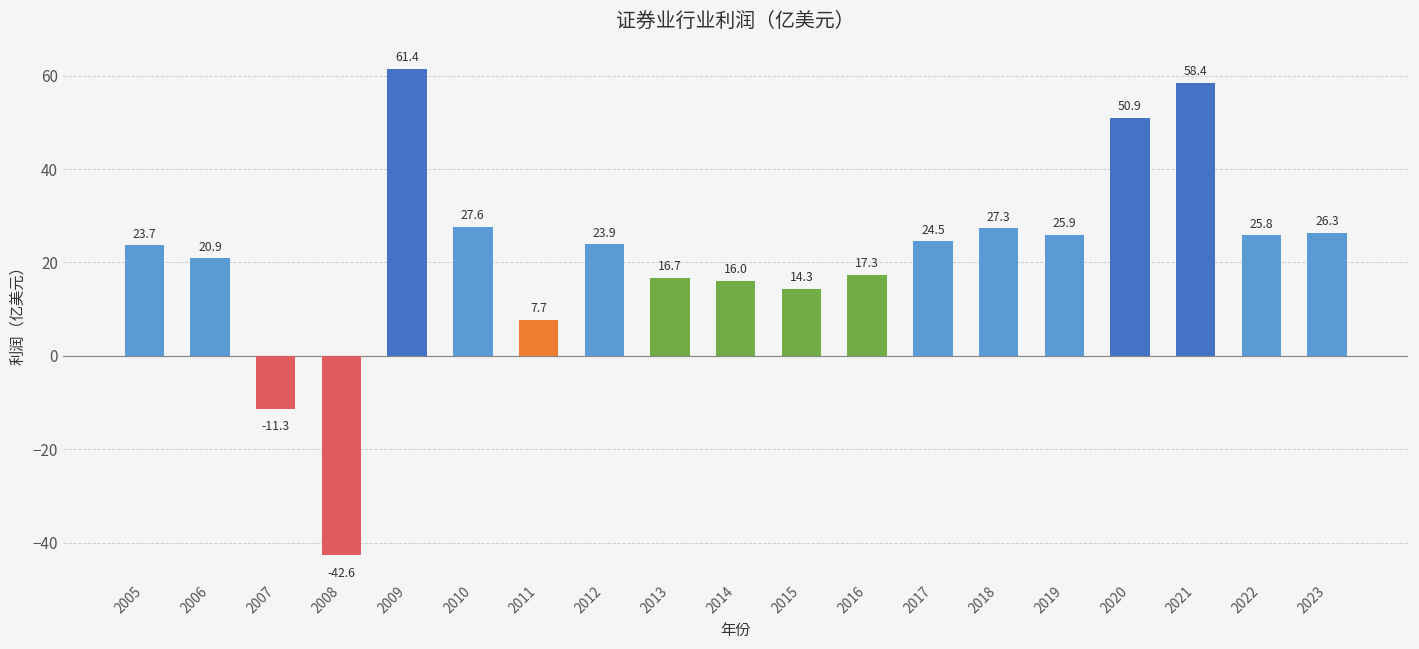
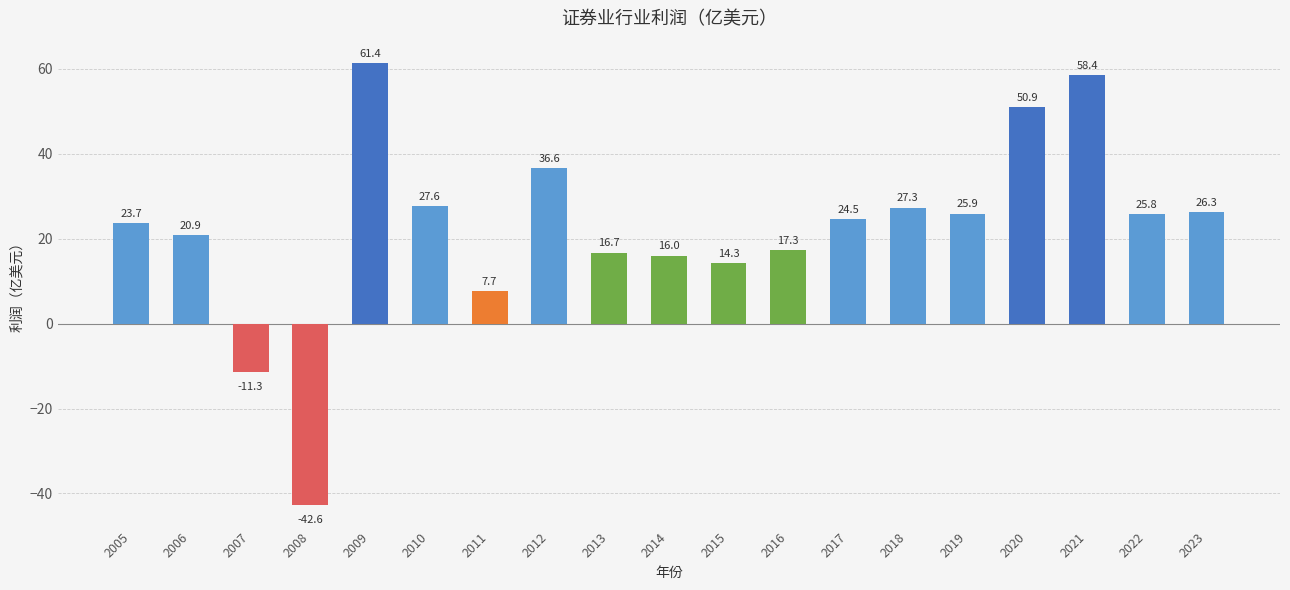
  {
    "2005": 23.7,
    "2006": 20.9,
    "2007": -11.3,
    "2008": -42.6,
    "2009": 61.4,
    "2010": 27.6,
    "2011": 7.7,
-   "2012": 23.9,
+   "2012": 36.6,
    "2013": 16.7,
    "2014": 16.0,
    "2015": 14.3,
    "2016": 17.3,
    "2017": 24.5,
    "2018": 27.3,
    "2019": 25.9,
    "2020": 50.9,
    "2021": 58.4,
    "2022": 25.8,
    "2023": 26.3
  }
